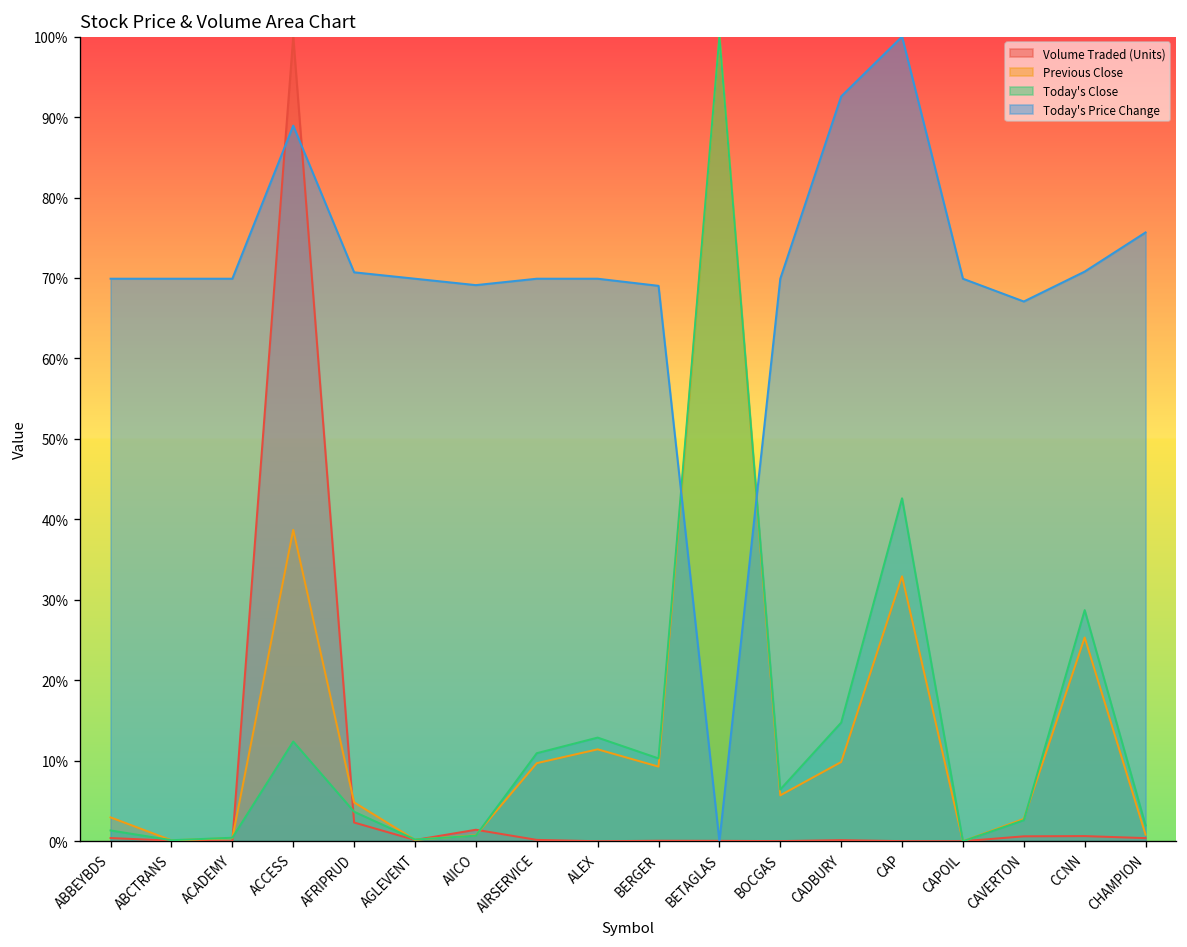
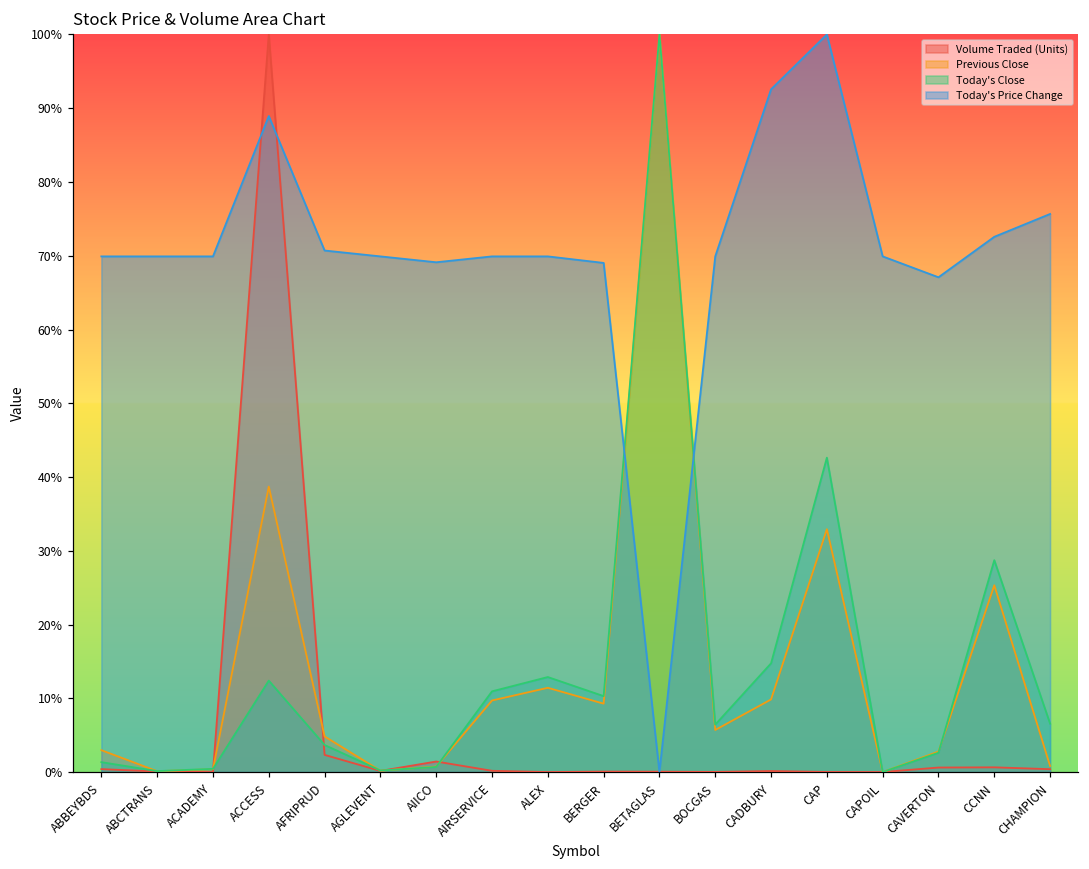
  {
    "Volume Traded (Units)": {
      "ABBEYBDS": "0%",
      "ACADEMY": "0%",
      "ACCESS": "100%",
      "AFRIPRUD": "2%",
      "AIICO": "1%",
      "AIRSERVICE": "0%",
      "ALEX": "0%",
      "BERGER": "0%",
      "BOCGAS": "0%",
      "CADBURY": "0%",
      "CAP": "0%",
      "CAVERTON": "1%",
      "CCNN": "1%",
      "CHAMPION": "0%"
    },
    "Previous Close": {
      "ABBEYBDS": "3%",
      "ACCESS": "39%",
      "AFRIPRUD": "5%",
      "AIRSERVICE": "10%",
      "ALEX": "11%",
      "BERGER": "9%",
      "BOCGAS": "6%",
      "CADBURY": "10%",
      "CAP": "33%",
      "CCNN": "25%",
      "CHAMPION": "1%"
    },
    "Today's Close": {
      "ABBEYBDS": "1%",
      "ACCESS": "12%",
      "AFRIPRUD": "4%",
      "AIRSERVICE": "11%",
      "ALEX": "13%",
      "BERGER": "10%",
      "BOCGAS": "6%",
      "CADBURY": "15%",
      "CAP": "43%",
      "CCNN": "29%",
-     "CHAMPION": "2%"
+     "CHAMPION": "7%"
    },
    "Today's Price Change": {
      "ABBEYBDS": "70%",
      "ABCTRANS": "70%",
      "ACADEMY": "70%",
      "ACCESS": "89%",
      "AFRIPRUD": "71%",
      "AGLEVENT": "70%",
      "AIICO": "69%",
      "AIRSERVICE": "70%",
      "ALEX": "70%",
      "BERGER": "69%",
      "BOCGAS": "70%",
      "CADBURY": "93%",
      "CAP": "100%",
      "CAPOIL": "70%",
      "CAVERTON": "67%",
-     "CCNN": "71%",
+     "CCNN": "73%",
      "CHAMPION": "76%"
    }
  }
